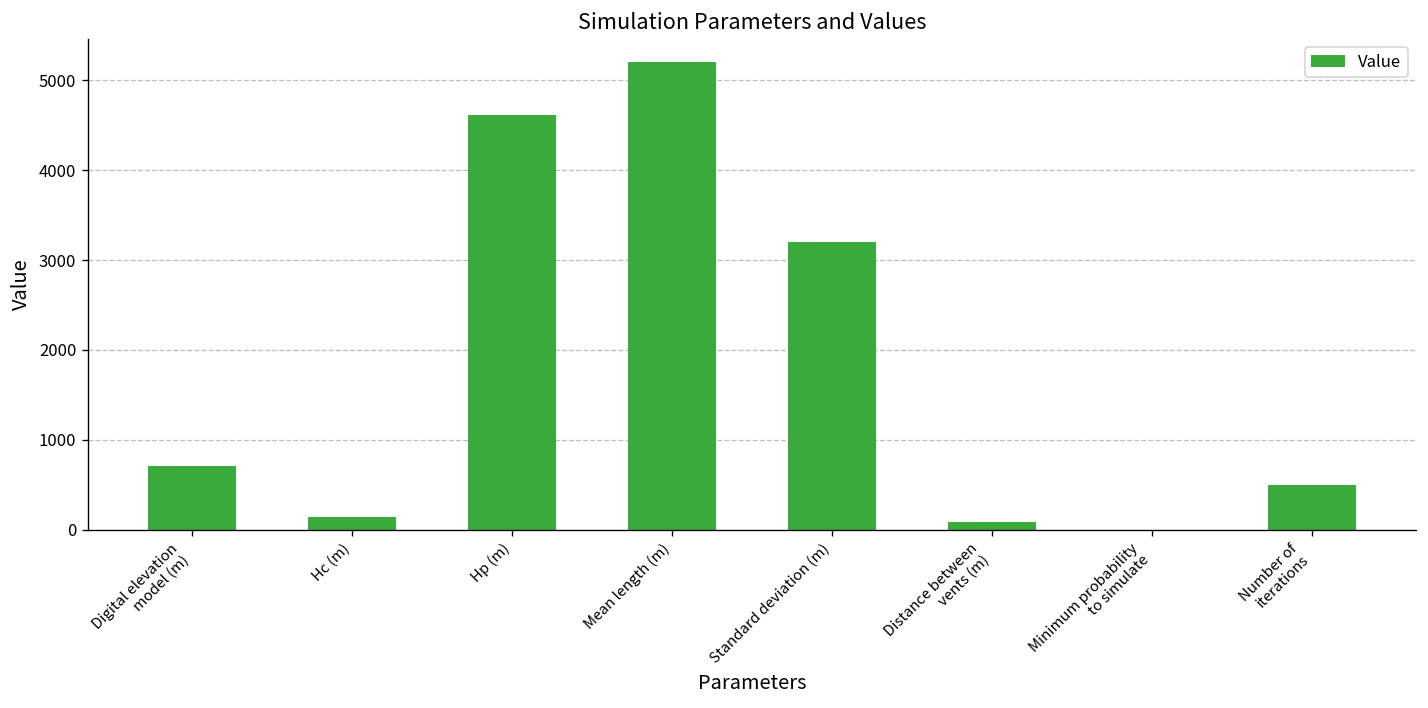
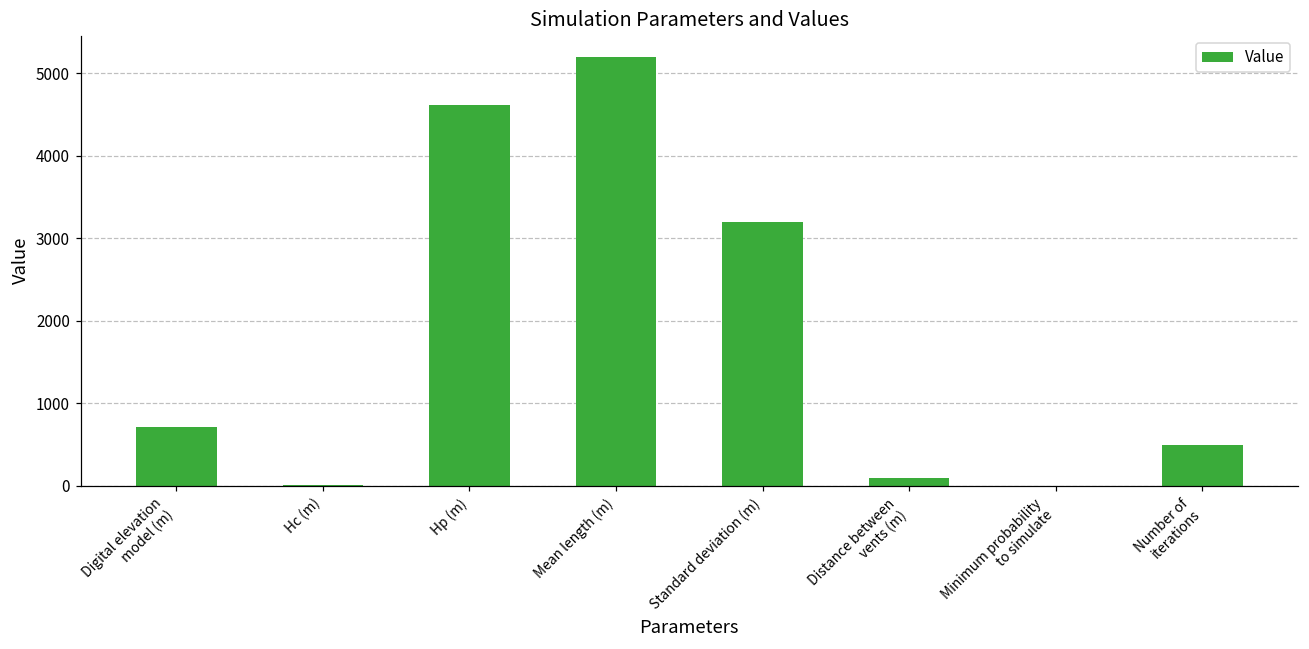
  {
    "Digital elevation model (m)": 700,
-   "Hc (m)": 100,
+   "Hc (m)": 0,
    "Hp (m)": 4600,
    "Mean length (m)": 5200,
    "Standard deviation (m)": 3200,
    "Distance between vents (m)": 100,
    "Minimum probability to simulate": 0,
    "Number of iterations": 500
  }
